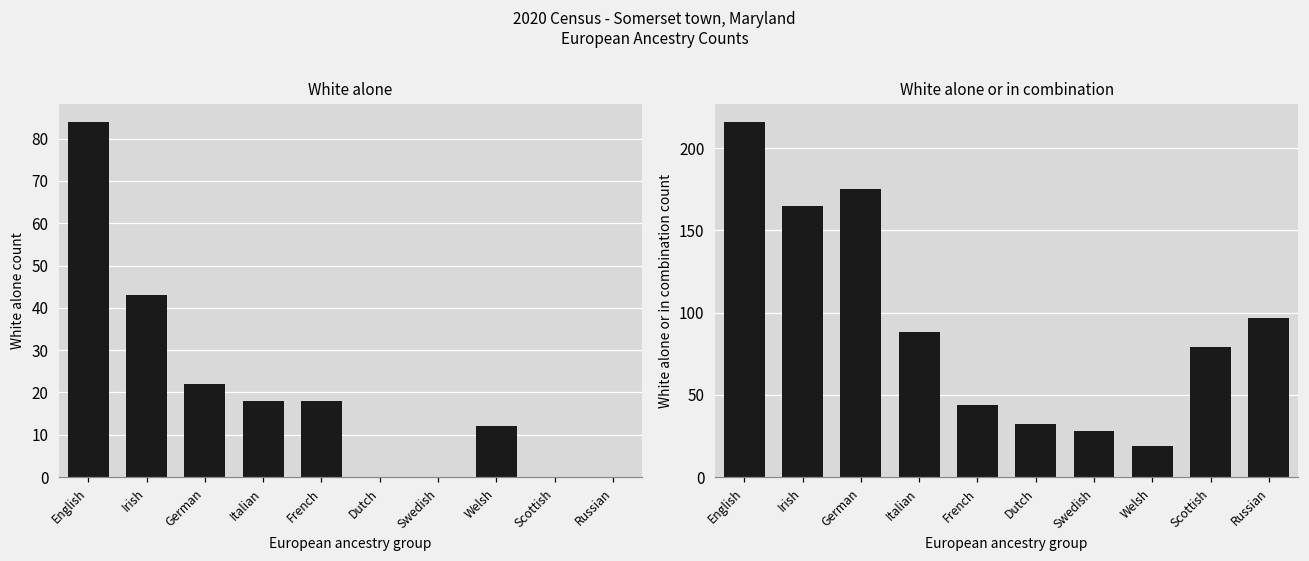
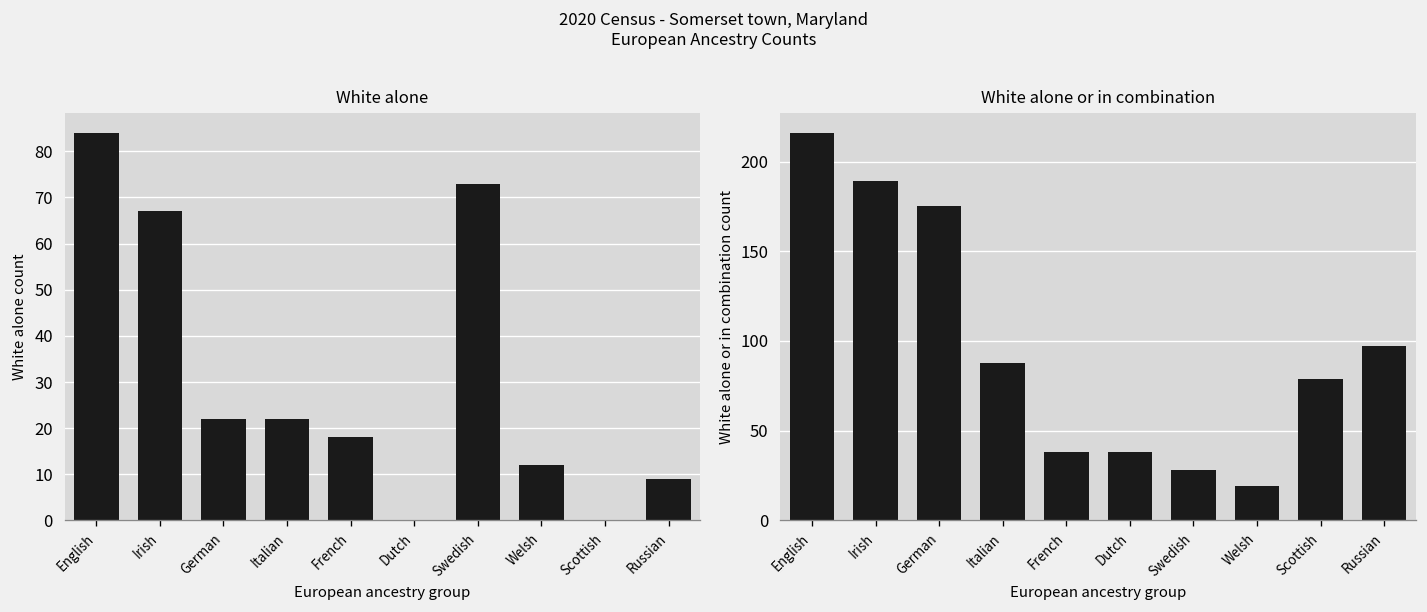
  {
    "White alone": {
      "English": 84,
-     "Irish": 43,
+     "Irish": 67,
      "German": 22,
-     "Italian": 18,
+     "Italian": 22,
      "French": 18,
      "Dutch": 0,
-     "Swedish": 0,
+     "Swedish": 73,
      "Welsh": 12,
      "Scottish": 0,
-     "Russian": 0
+     "Russian": 9
    },
    "White alone or in combination": {
      "English": 216,
-     "Irish": 165,
+     "Irish": 189,
      "German": 175,
      "Italian": 88,
-     "French": 44,
-     "Dutch": 32,
+     "French": 38,
+     "Dutch": 38,
      "Swedish": 28,
      "Welsh": 19,
      "Scottish": 79,
      "Russian": 97
    }
  }
